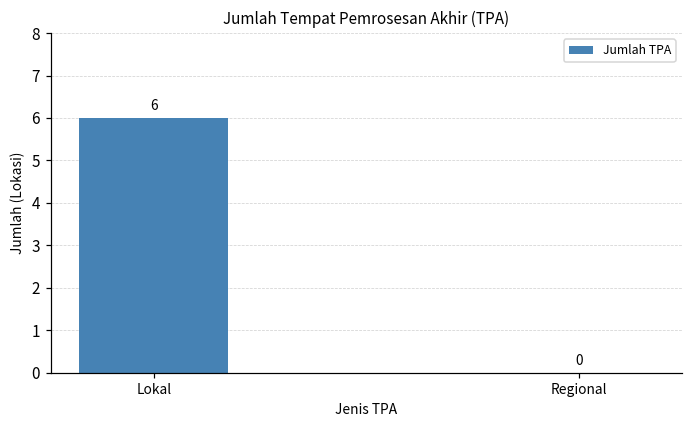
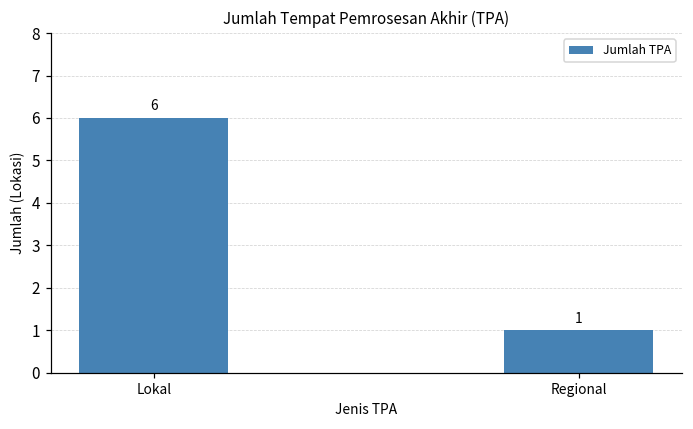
  {
    "Lokal": 6,
-   "Regional": 0
+   "Regional": 1
  }
